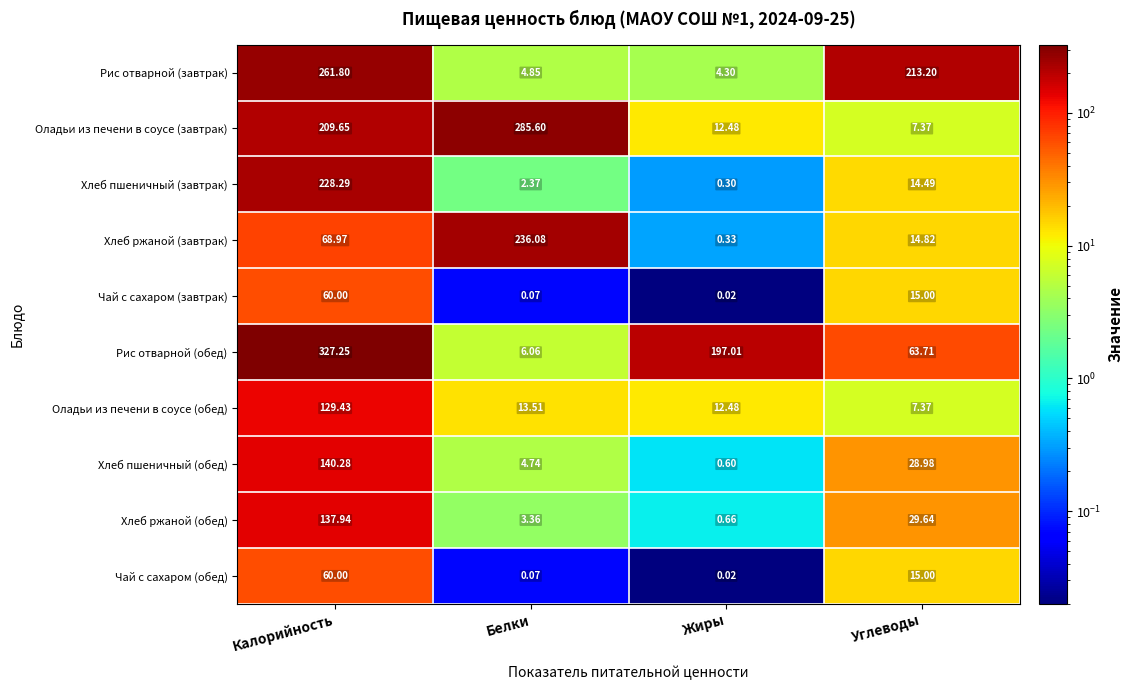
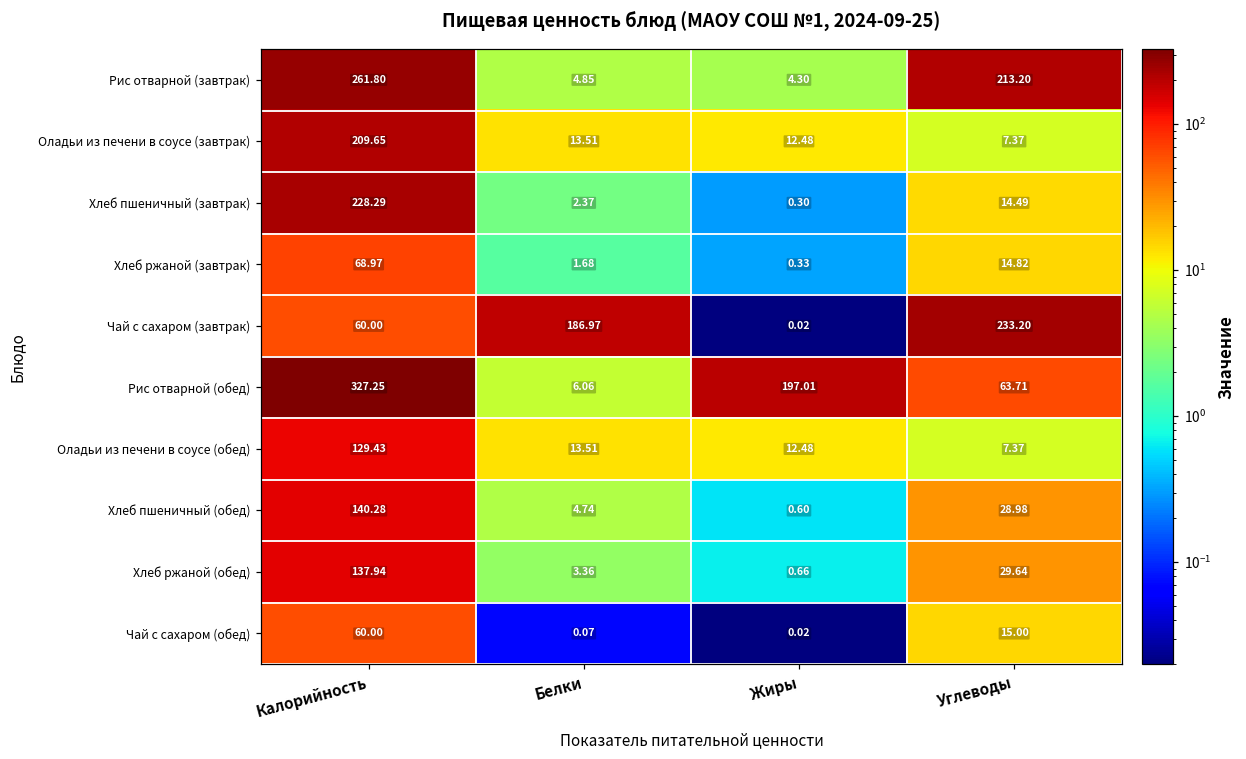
  {
    "Оладьи из печени в соусе (завтрак)": {
-     "Белки": 285.60
+     "Белки": 13.51
    },
    "Хлеб ржаной (завтрак)": {
-     "Белки": 236.08
+     "Белки": 1.68
    },
    "Чай с сахаром (завтрак)": {
-     "Белки": 0.07,
-     "Углеводы": 15.00
+     "Белки": 186.97,
+     "Углеводы": 233.20
    }
  }
